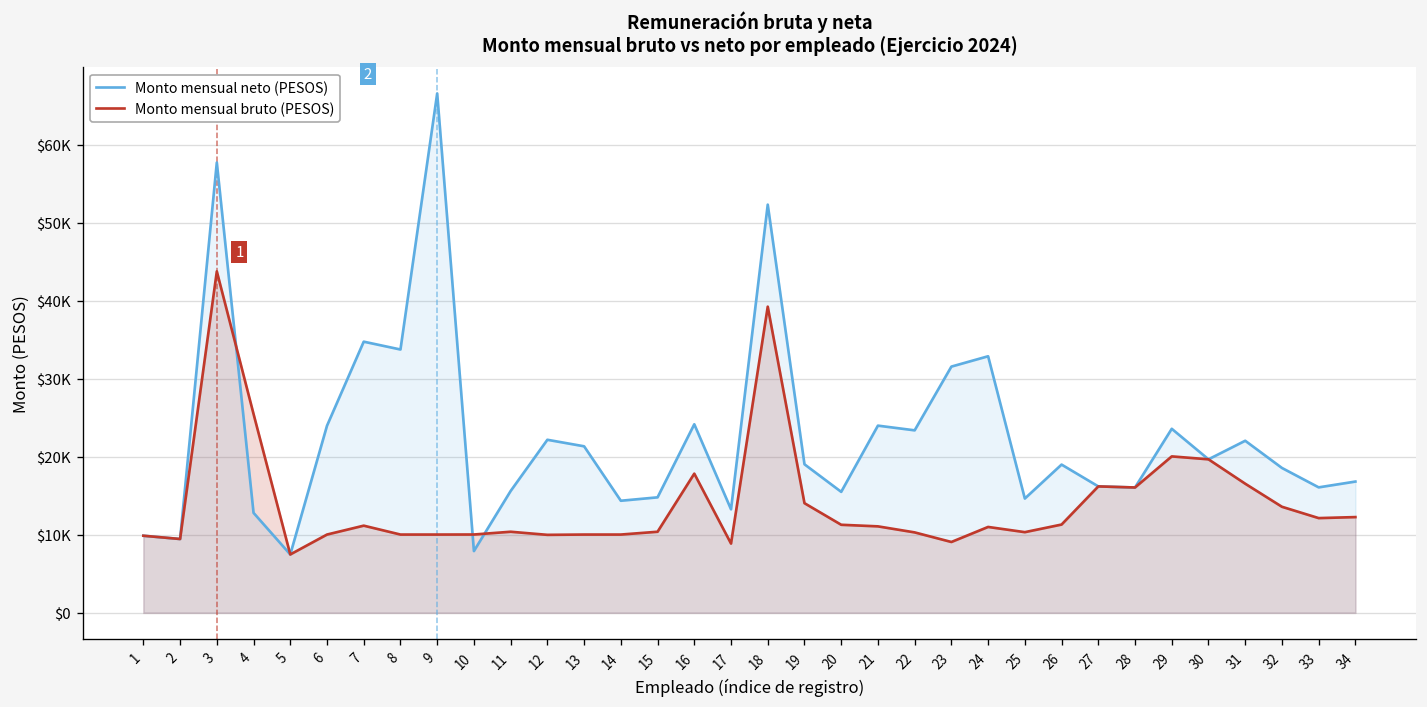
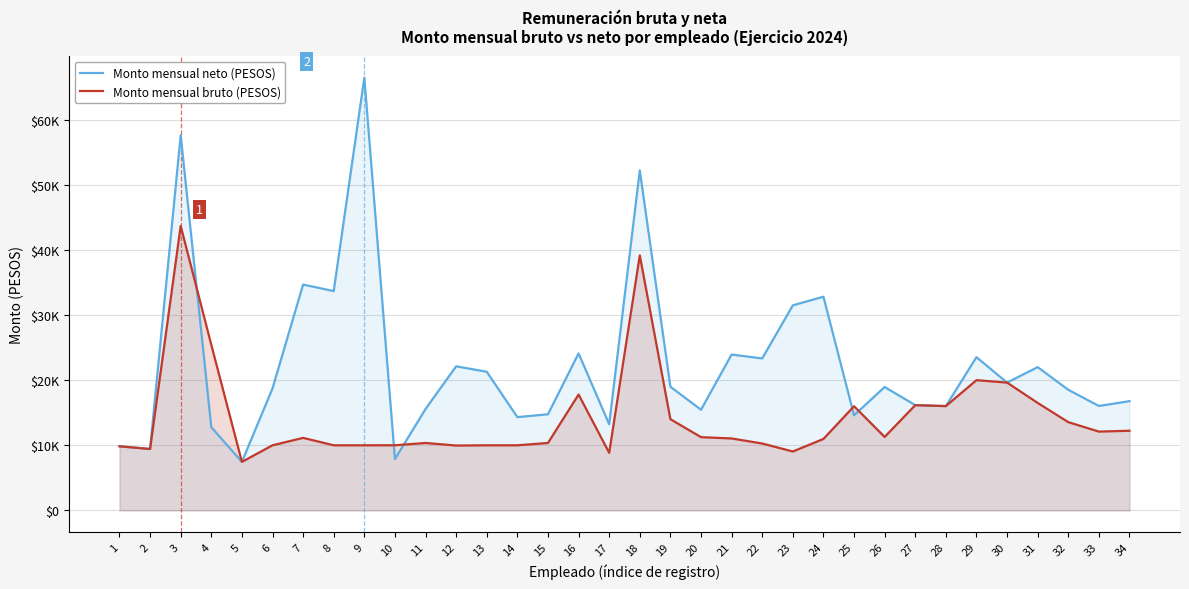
  {
    "Monto mensual neto (PESOS)": {
      "3": "$58000",
      "4": "$13000",
-     "6": "$24000",
+     "6": "$19000",
      "7": "$35000",
      "8": "$34000",
      "9": "$67000",
      "10": "$8000",
      "11": "$16000",
      "12": "$22000",
      "13": "$21000",
      "14": "$14000",
      "15": "$15000",
      "16": "$24000",
      "17": "$13000",
      "18": "$52000",
      "19": "$19000",
      "20": "$15000",
      "21": "$24000",
      "22": "$23000",
      "23": "$32000",
      "24": "$33000",
      "25": "$15000",
      "26": "$19000",
      "29": "$24000",
      "31": "$22000",
      "32": "$19000",
      "33": "$16000",
      "34": "$17000"
    },
    "Monto mensual bruto (PESOS)": {
      "4": "$25000",
      "6": "$10000",
      "7": "$11000",
      "8": "$10000",
      "9": "$10000",
      "10": "$10000",
      "11": "$10000",
      "12": "$10000",
      "13": "$10000",
      "14": "$10000",
      "15": "$10000",
      "16": "$18000",
      "17": "$9000",
      "18": "$39000",
      "19": "$14000",
      "20": "$11000",
      "21": "$11000",
      "22": "$10000",
      "23": "$9000",
      "24": "$11000",
-     "25": "$10000",
+     "25": "$16000",
      "26": "$11000",
      "29": "$20000",
      "31": "$17000",
      "32": "$14000",
      "33": "$12000",
      "34": "$12000"
    }
  }
